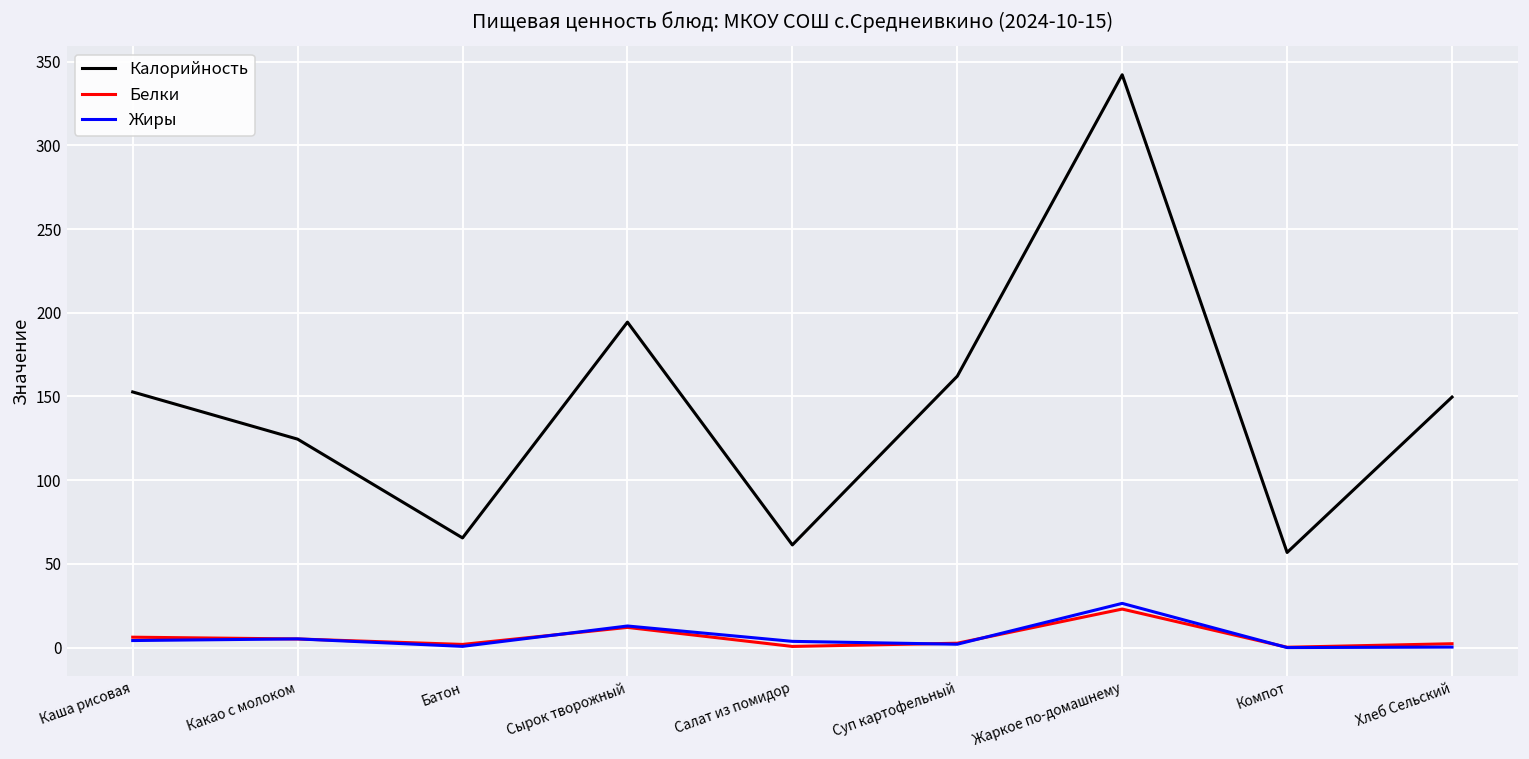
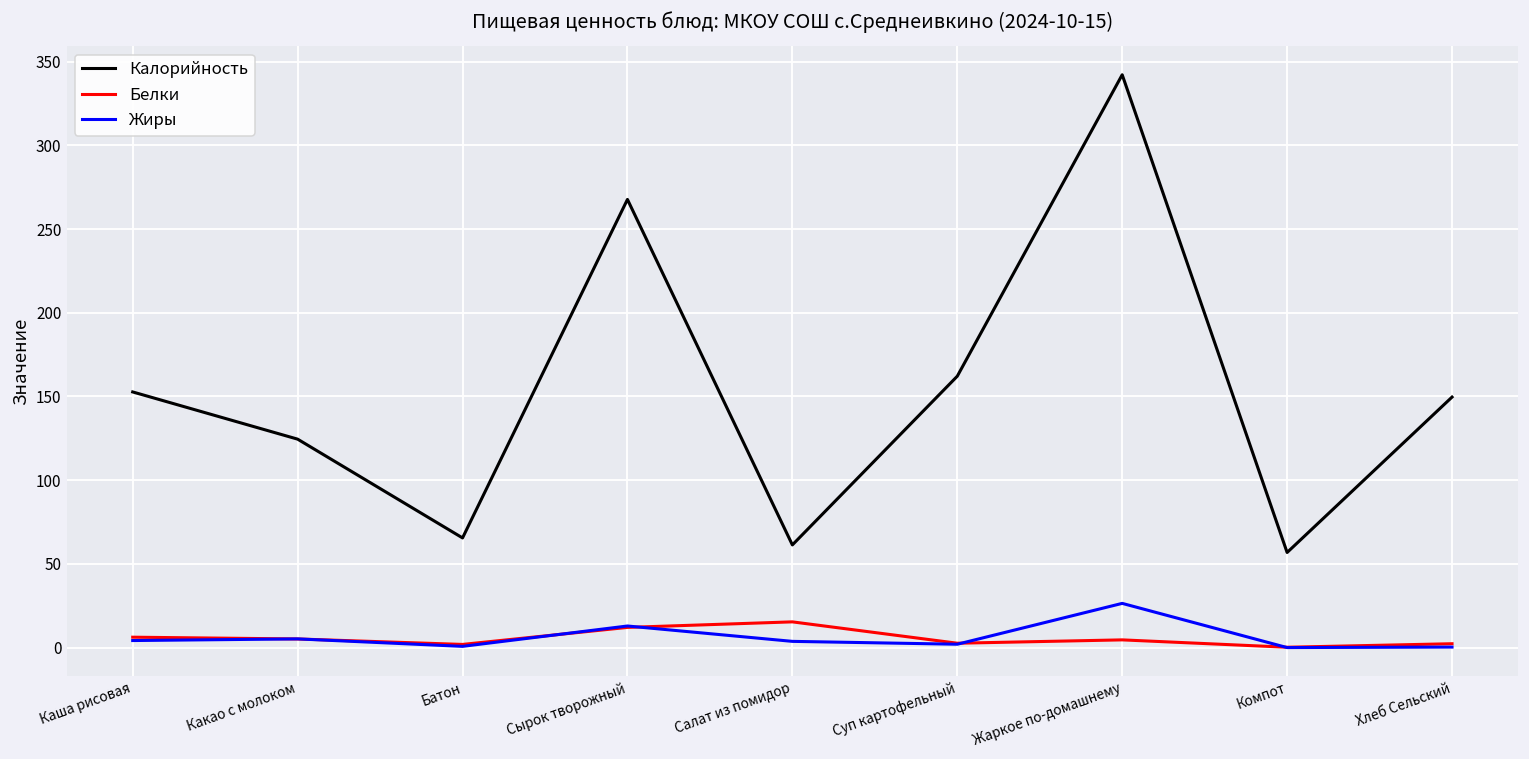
  {
    "Калорийность": {
      "Каша рисовая": 153,
      "Какао с молоком": 125,
      "Батон": 66,
-     "Сырок творожный": 194,
+     "Сырок творожный": 268,
      "Салат из помидор": 61,
      "Суп картофельный": 162,
      "Жаркое по-домашнему": 342,
      "Компот": 57,
      "Хлеб Сельский": 150
    },
    "Белки": {
      "Каша рисовая": 6,
-     "Салат из помидор": 1,
-     "Жаркое по-домашнему": 23,
+     "Салат из помидор": 15,
+     "Жаркое по-домашнему": 5,
      "Хлеб Сельский": 2
    },
    "Жиры": {
      "Каша рисовая": 4,
      "Салат из помидор": 4,
      "Жаркое по-домашнему": 26,
      "Хлеб Сельский": 0
    }
  }
